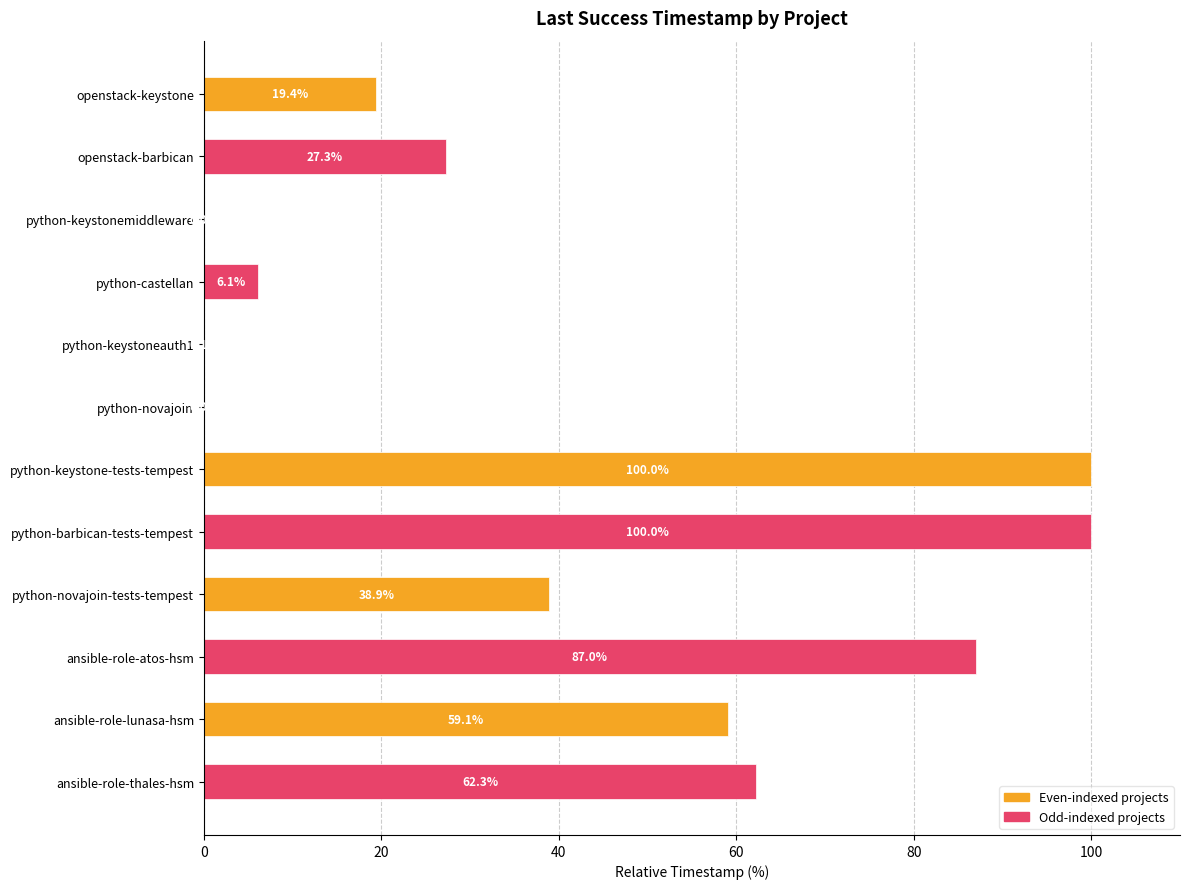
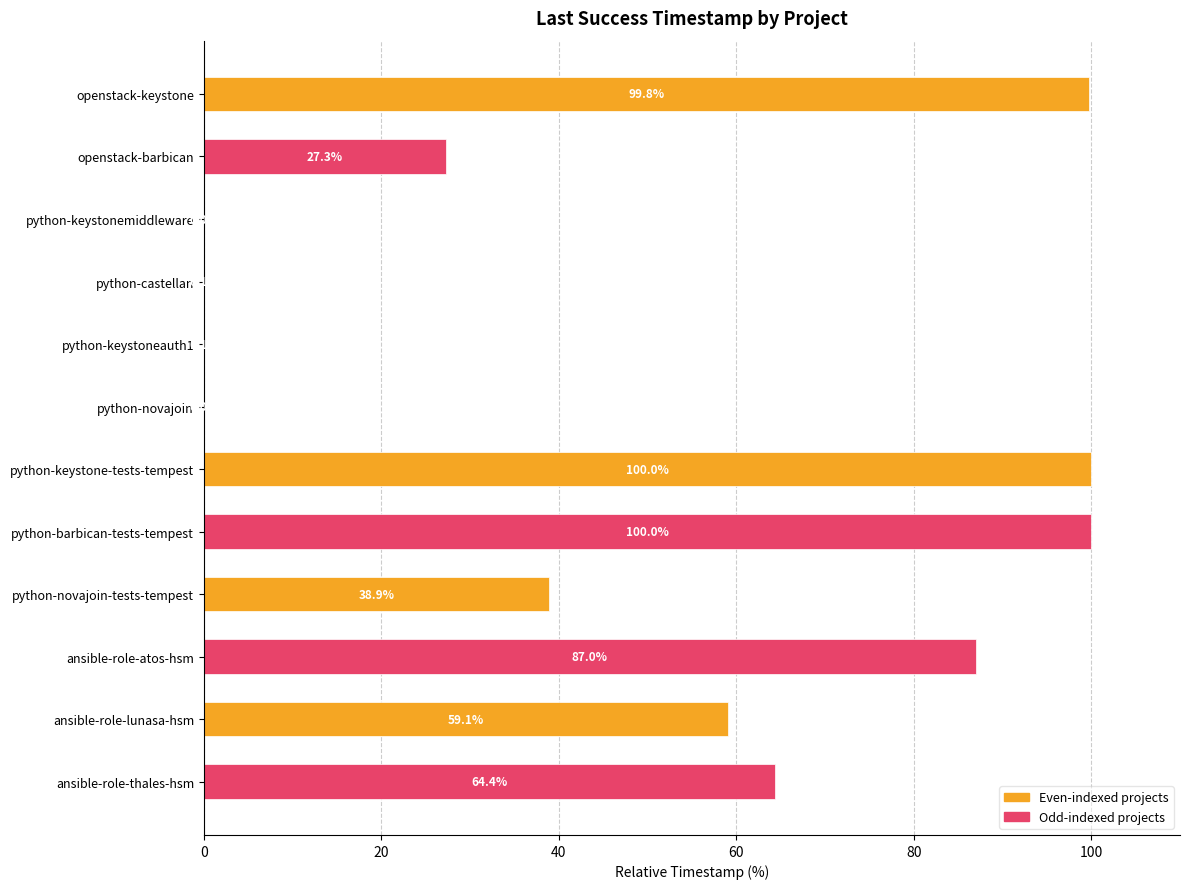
  {
-   "openstack-keystone": "19.4%",
+   "openstack-keystone": "99.8%",
    "openstack-barbican": "27.3%",
-   "python-castellan": "6",
+   "python-castellan": "0",
    "python-keystone-tests-tempest": "100.0%",
    "python-barbican-tests-tempest": "100.0%",
    "python-novajoin-tests-tempest": "38.9%",
    "ansible-role-atos-hsm": "87.0%",
    "ansible-role-lunasa-hsm": "59.1%",
-   "ansible-role-thales-hsm": "62.3%"
+   "ansible-role-thales-hsm": "64.4%"
  }
